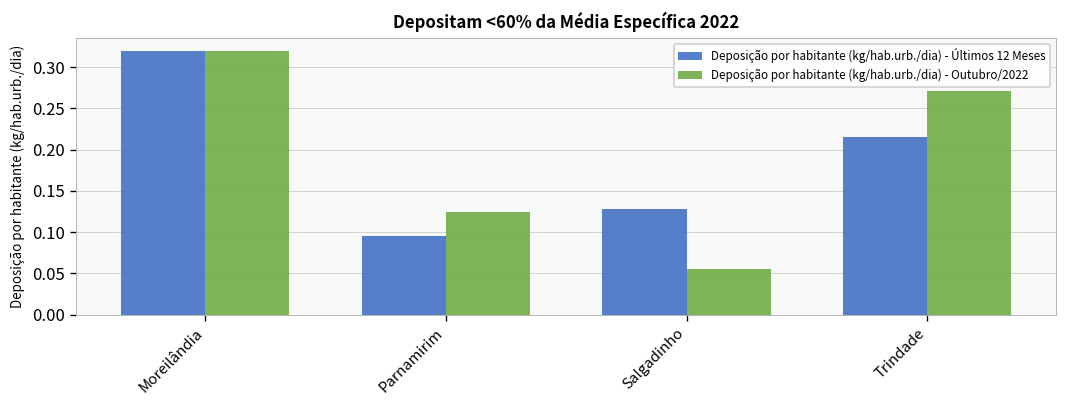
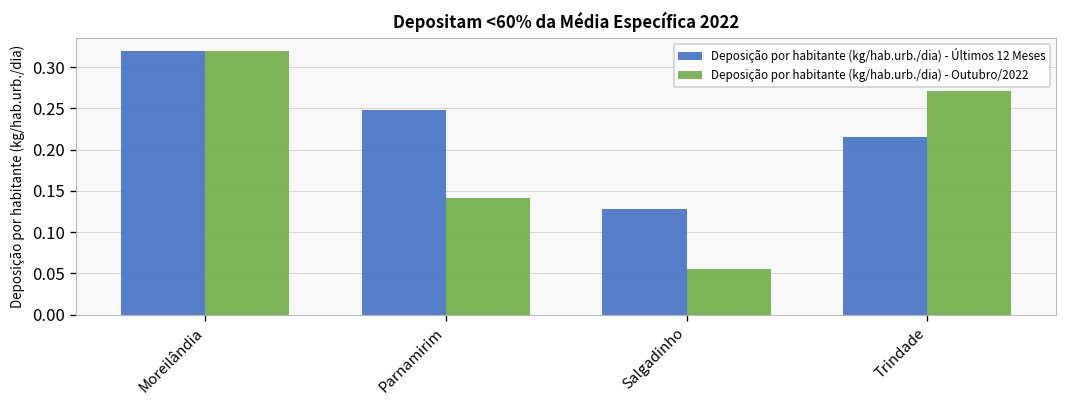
  {
    "Deposição por habitante (kg/hab.urb./dia) - Últimos 12 Meses": {
      "Moreilândia": 0.32,
-     "Parnamirim": 0.10,
+     "Parnamirim": 0.25,
      "Salgadinho": 0.13,
      "Trindade": 0.22
    },
    "Deposição por habitante (kg/hab.urb./dia) - Outubro/2022": {
      "Moreilândia": 0.32,
-     "Parnamirim": 0.12,
+     "Parnamirim": 0.14,
      "Salgadinho": 0.06,
      "Trindade": 0.27
    }
  }
